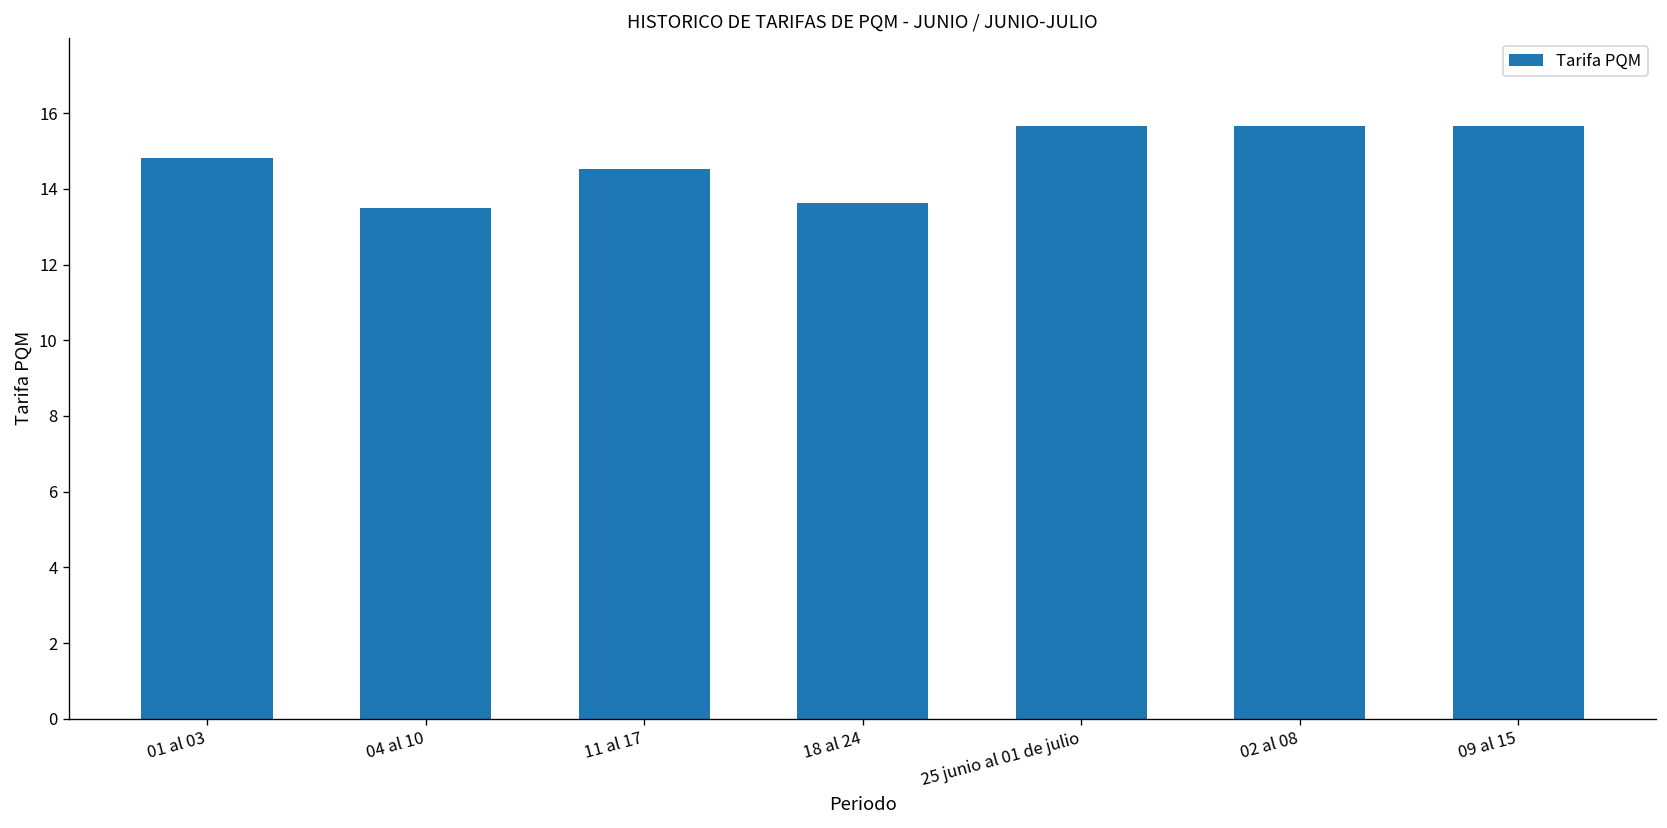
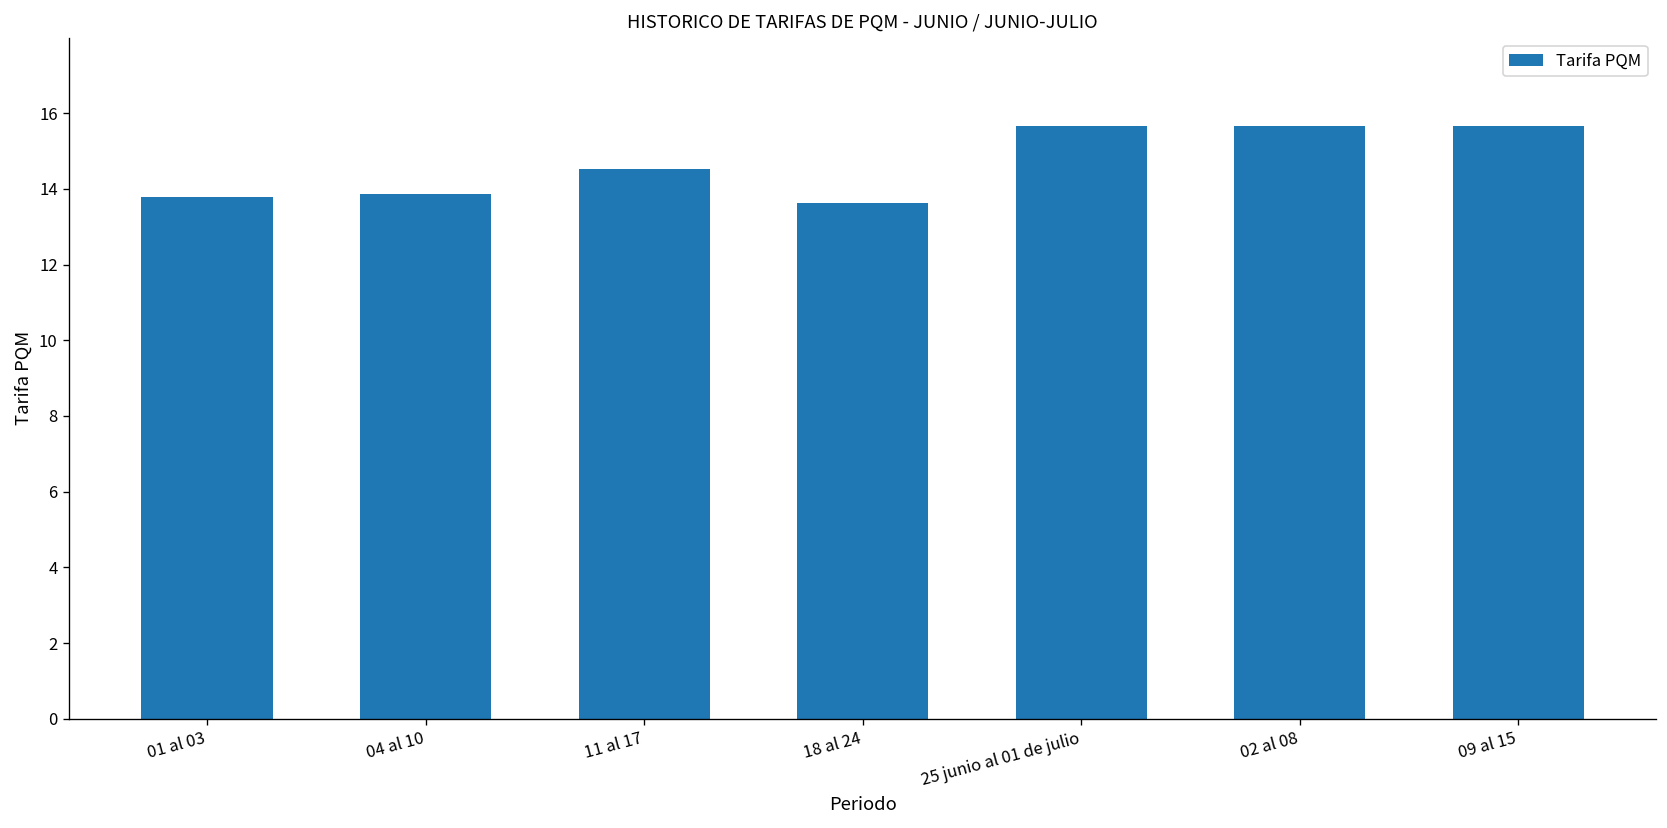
  {
-   "01 al 03": 14.8,
-   "04 al 10": 13.5,
+   "01 al 03": 13.8,
+   "04 al 10": 13.9,
    "11 al 17": 14.5,
    "18 al 24": 13.6,
    "25 junio al 01 de julio": 15.6,
    "02 al 08": 15.6,
    "09 al 15": 15.6
  }
